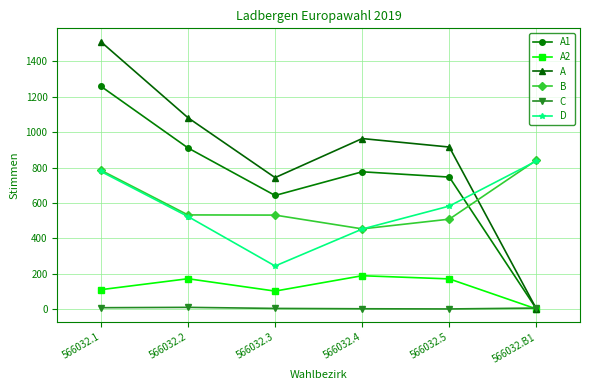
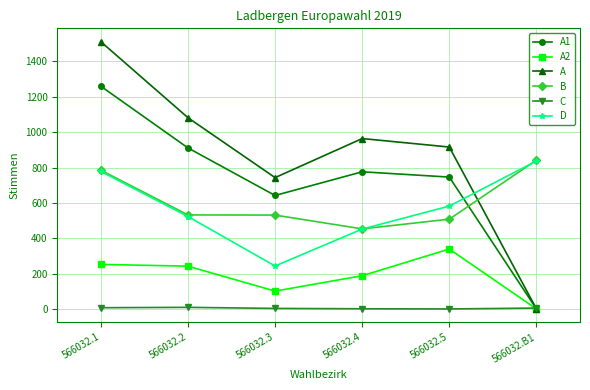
  {
    "A2": {
-     "566032.1": 110,
-     "566032.2": 170,
+     "566032.1": 250,
+     "566032.2": 240,
      "566032.3": 100,
      "566032.4": 190,
-     "566032.5": 170
+     "566032.5": 340
    },
    "B": {
      "566032.3": 530,
      "566032.5": 510
    },
    "D": {
      "566032.3": 240,
      "566032.5": 580
    }
  }
